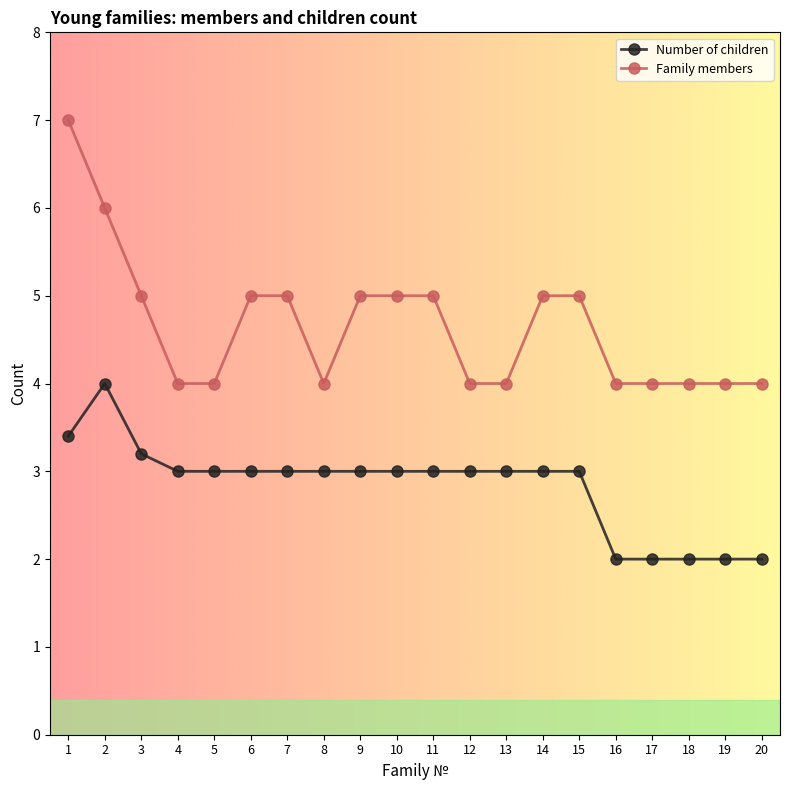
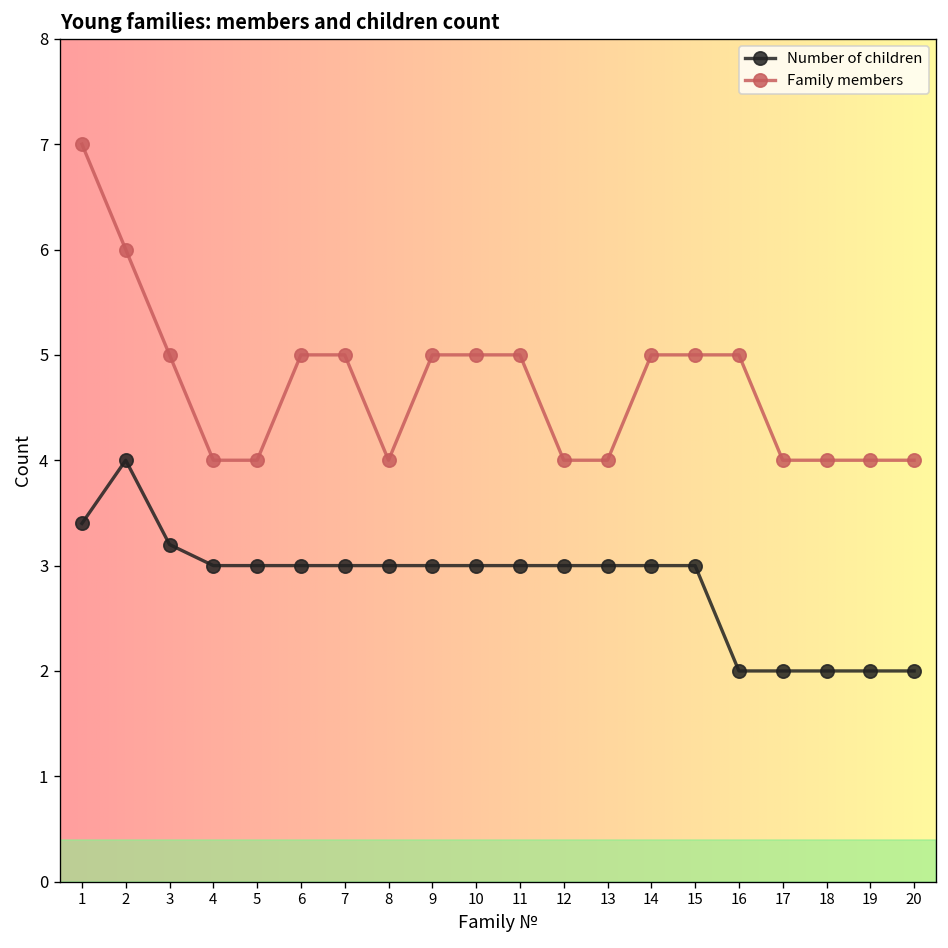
  {
    "Number of children": {
      "1": 3.4,
      "2": 4,
      "3": 3.2,
      "4": 3,
      "5": 3,
      "6": 3,
      "7": 3,
      "8": 3,
      "9": 3,
      "10": 3,
      "11": 3,
      "12": 3,
      "13": 3,
      "14": 3,
      "15": 3,
      "16": 2,
      "17": 2,
      "18": 2,
      "19": 2,
      "20": 2
    },
    "Family members": {
      "1": 7,
      "2": 6,
      "3": 5,
      "4": 4,
      "5": 4,
      "6": 5,
      "7": 5,
      "8": 4,
      "9": 5,
      "10": 5,
      "11": 5,
      "12": 4,
      "13": 4,
      "14": 5,
      "15": 5,
-     "16": 4,
+     "16": 5,
      "17": 4,
      "18": 4,
      "19": 4,
      "20": 4
    }
  }
